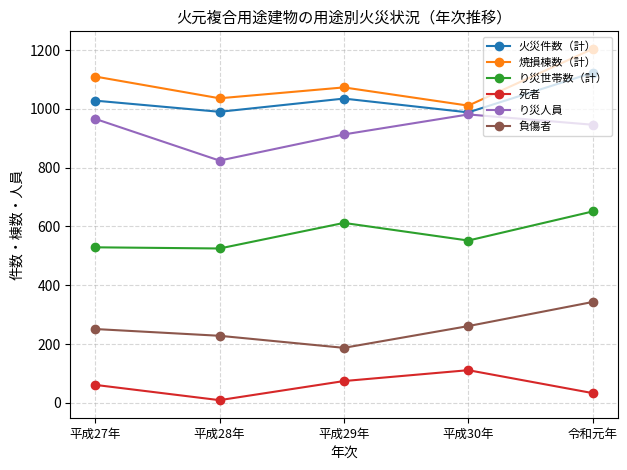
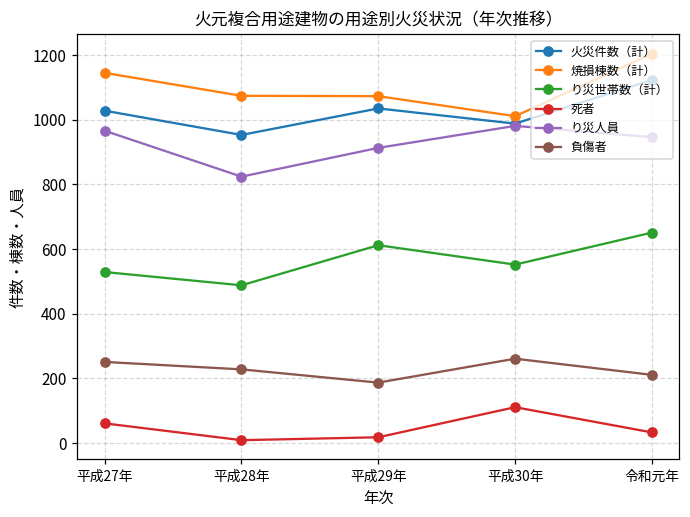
  {
    "火災件数（計）": {
      "平成27年": 1030,
-     "平成28年": 990,
+     "平成28年": 950,
      "平成29年": 1040
    },
    "焼損棟数（計）": {
-     "平成27年": 1110,
-     "平成28年": 1040,
+     "平成27年": 1150,
+     "平成28年": 1070,
      "平成29年": 1070,
      "平成30年": 1010
    },
    "り災世帯数（計）": {
      "平成27年": 530,
-     "平成28年": 530,
+     "平成28年": 490,
      "平成29年": 610,
      "平成30年": 550,
      "令和元年": 650
    },
    "死者": {
      "平成27年": 60,
      "平成28年": 10,
-     "平成29年": 70,
+     "平成29年": 20,
      "平成30年": 110,
      "令和元年": 30
    },
    "り災人員": {
      "平成27年": 970,
      "平成28年": 820,
      "平成29年": 910
    },
    "負傷者": {
      "平成27年": 250,
      "平成28年": 230,
      "平成29年": 190,
      "平成30年": 260,
-     "令和元年": 340
+     "令和元年": 210
    }
  }
